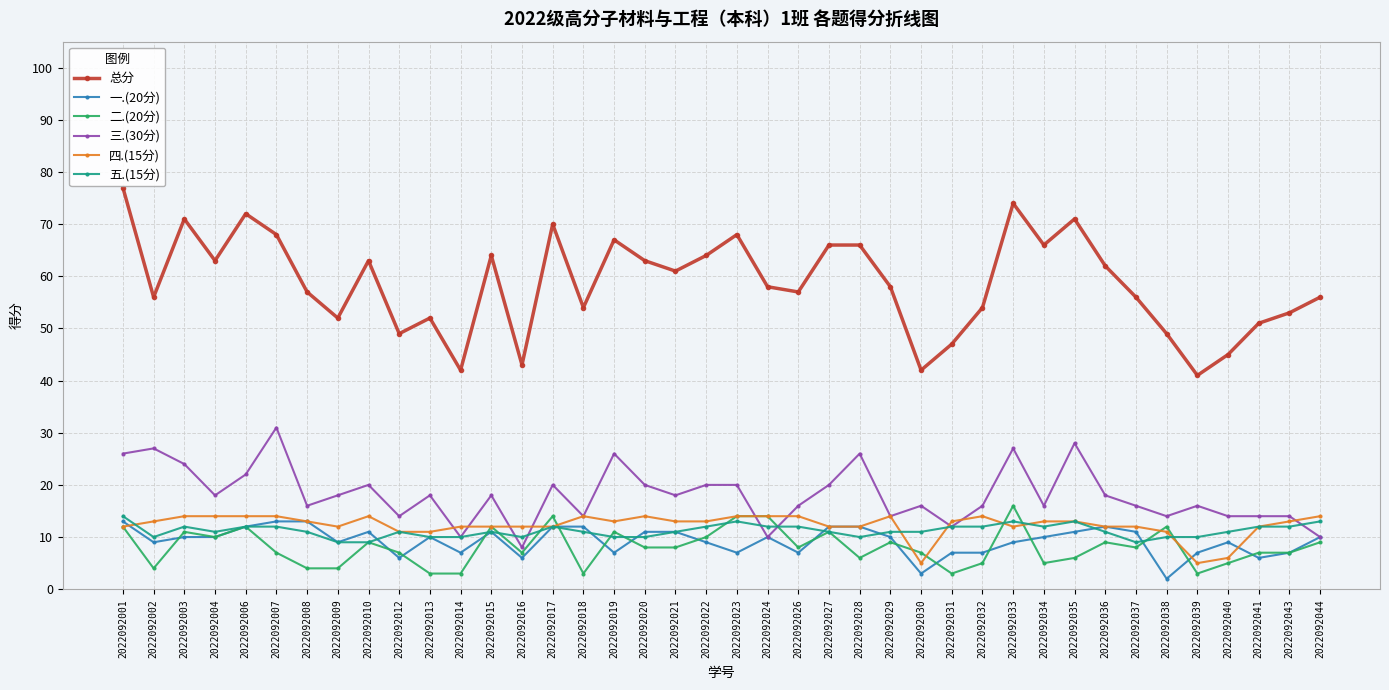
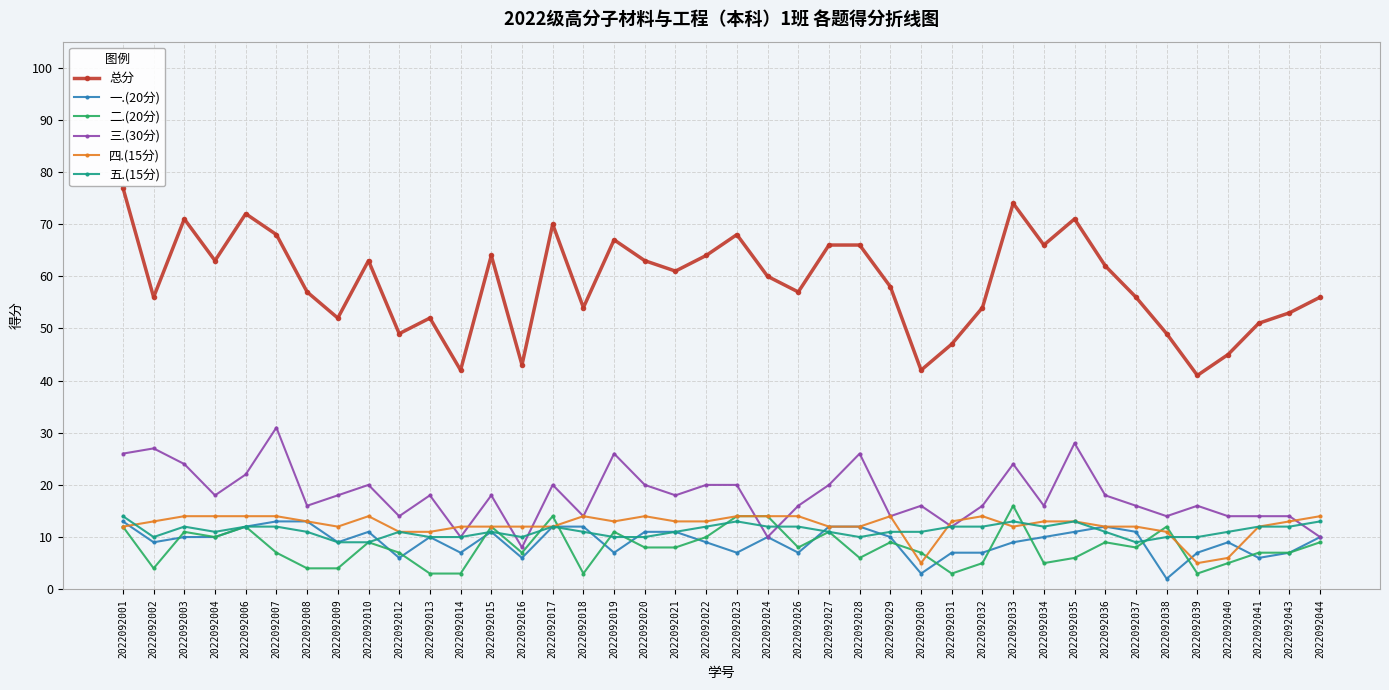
  {
    "总分": {
      "2022092001": 77,
      "2022092002": 56,
      "2022092003": 71,
      "2022092004": 63,
      "2022092006": 72,
      "2022092007": 68,
      "2022092008": 57,
      "2022092009": 52,
      "2022092010": 63,
      "2022092012": 49,
      "2022092013": 52,
      "2022092014": 42,
      "2022092015": 64,
      "2022092016": 43,
      "2022092017": 70,
      "2022092018": 54,
      "2022092019": 67,
      "2022092020": 63,
      "2022092021": 61,
      "2022092022": 64,
      "2022092023": 68,
-     "2022092024": 58,
+     "2022092024": 60,
      "2022092026": 57,
      "2022092027": 66,
      "2022092028": 66,
      "2022092029": 58,
      "2022092030": 42,
      "2022092031": 47,
      "2022092032": 54,
      "2022092033": 74,
      "2022092034": 66,
      "2022092035": 71,
      "2022092036": 62,
      "2022092037": 56,
      "2022092038": 49,
      "2022092039": 41,
      "2022092040": 45,
      "2022092041": 51,
      "2022092043": 53,
      "2022092044": 56
    },
    "一.(20分)": {
      "2022092001": 13,
      "2022092002": 9,
      "2022092003": 10,
      "2022092007": 13,
      "2022092010": 11,
      "2022092012": 6,
      "2022092014": 7,
      "2022092016": 6,
      "2022092018": 12,
      "2022092019": 7,
      "2022092020": 11,
      "2022092022": 9,
      "2022092023": 7,
      "2022092026": 7,
      "2022092029": 10,
      "2022092030": 3,
      "2022092031": 7,
      "2022092032": 7,
      "2022092033": 9,
      "2022092034": 10,
      "2022092035": 11,
      "2022092037": 11,
      "2022092038": 2,
      "2022092039": 7,
      "2022092040": 9,
      "2022092041": 6
    },
    "三.(30分)": {
      "2022092001": 26,
      "2022092002": 27,
      "2022092003": 24,
      "2022092004": 18,
      "2022092006": 22,
      "2022092007": 31,
      "2022092008": 16,
      "2022092009": 18,
      "2022092010": 20,
      "2022092012": 14,
      "2022092013": 18,
      "2022092015": 18,
      "2022092016": 8,
      "2022092017": 20,
      "2022092019": 26,
      "2022092020": 20,
      "2022092021": 18,
      "2022092022": 20,
      "2022092023": 20,
      "2022092026": 16,
      "2022092027": 20,
      "2022092028": 26,
      "2022092030": 16,
      "2022092032": 16,
-     "2022092033": 27,
+     "2022092033": 24,
      "2022092034": 16,
      "2022092035": 28,
      "2022092036": 18,
      "2022092037": 16,
      "2022092038": 14,
      "2022092039": 16,
      "2022092040": 14,
      "2022092041": 14,
      "2022092043": 14
    },
    "四.(15分)": {
      "2022092002": 13,
      "2022092003": 14,
      "2022092004": 14,
      "2022092006": 14,
      "2022092007": 14,
      "2022092009": 12,
      "2022092010": 14,
      "2022092013": 11,
      "2022092014": 12,
      "2022092016": 12,
      "2022092019": 13,
      "2022092020": 14,
      "2022092021": 13,
      "2022092022": 13,
      "2022092026": 14,
      "2022092030": 5,
      "2022092031": 13,
      "2022092032": 14,
      "2022092033": 12,
      "2022092034": 13,
      "2022092037": 12,
      "2022092038": 11,
      "2022092039": 5,
      "2022092040": 6,
      "2022092043": 13,
      "2022092044": 14
    }
  }
